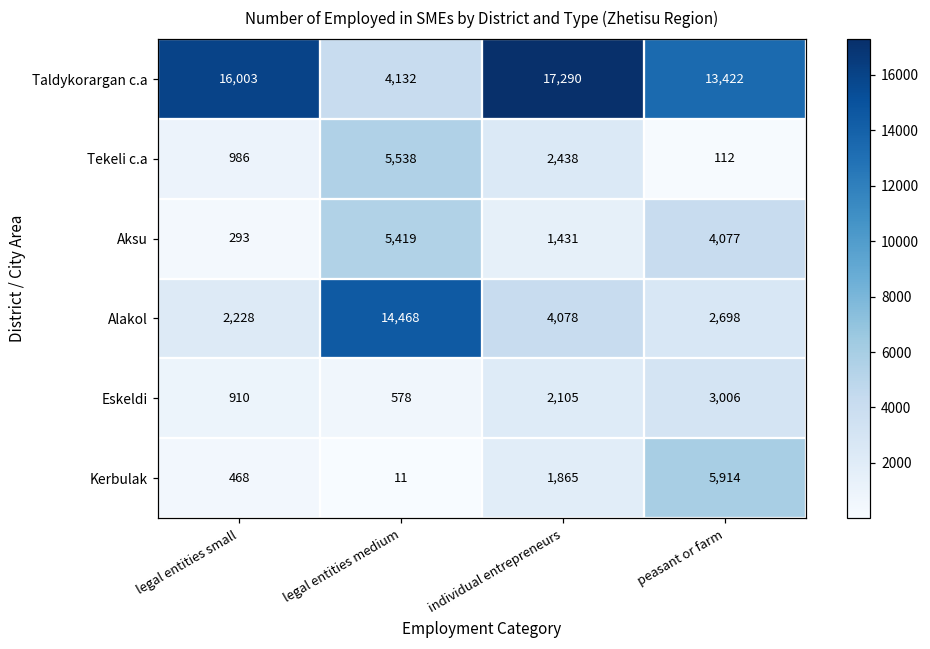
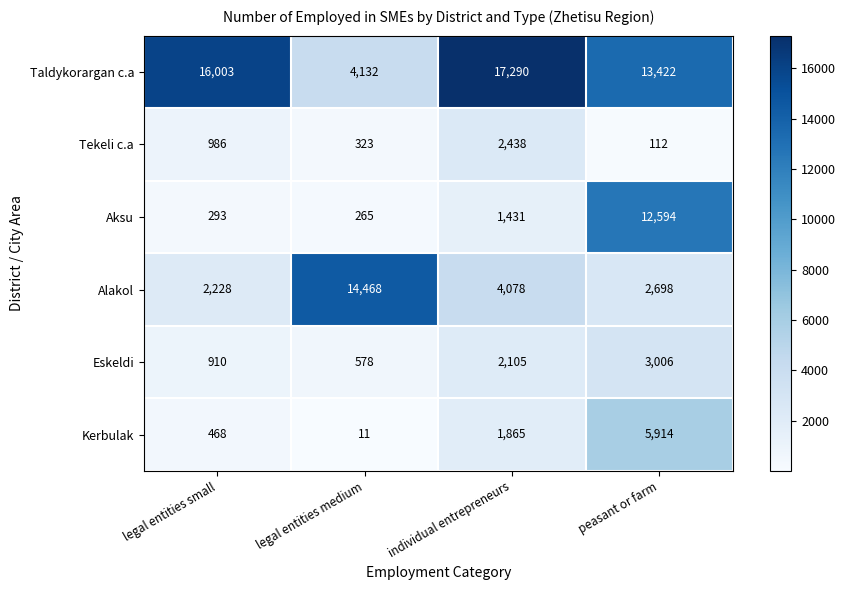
  {
    "Taldykorargan c.a": {
      "legal entities small": "16,003",
      "legal entities medium": "4,132",
      "individual entrepreneurs": "17,290",
      "peasant or farm": "13,422"
    },
    "Tekeli c.a": {
      "legal entities small": "986",
-     "legal entities medium": "5,538",
+     "legal entities medium": "323",
      "individual entrepreneurs": "2,438",
      "peasant or farm": "112"
    },
    "Aksu": {
      "legal entities small": "293",
-     "legal entities medium": "5,419",
+     "legal entities medium": "265",
      "individual entrepreneurs": "1,431",
-     "peasant or farm": "4,077"
+     "peasant or farm": "12,594"
    },
    "Alakol": {
      "legal entities small": "2,228",
      "legal entities medium": "14,468",
      "individual entrepreneurs": "4,078",
      "peasant or farm": "2,698"
    },
    "Eskeldi": {
      "legal entities small": "910",
      "legal entities medium": "578",
      "individual entrepreneurs": "2,105",
      "peasant or farm": "3,006"
    },
    "Kerbulak": {
      "legal entities small": "468",
      "legal entities medium": "11",
      "individual entrepreneurs": "1,865",
      "peasant or farm": "5,914"
    }
  }
